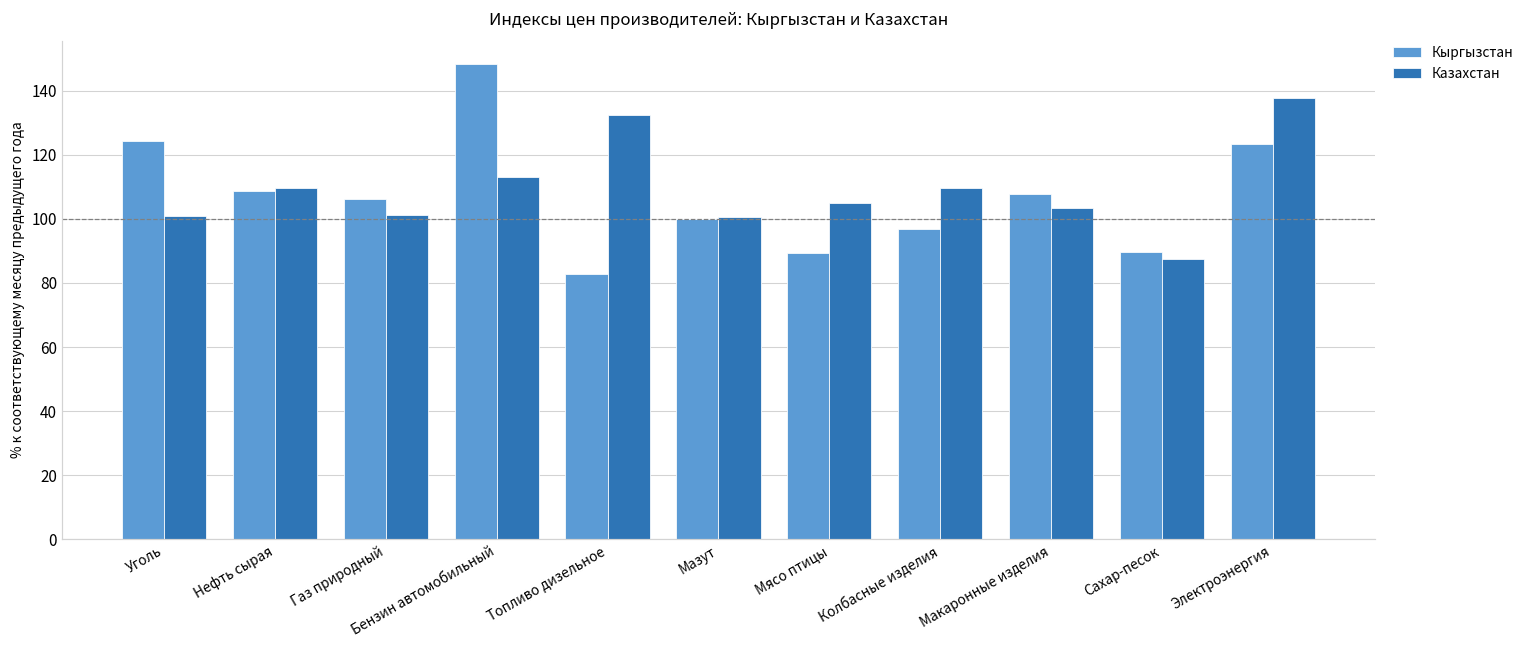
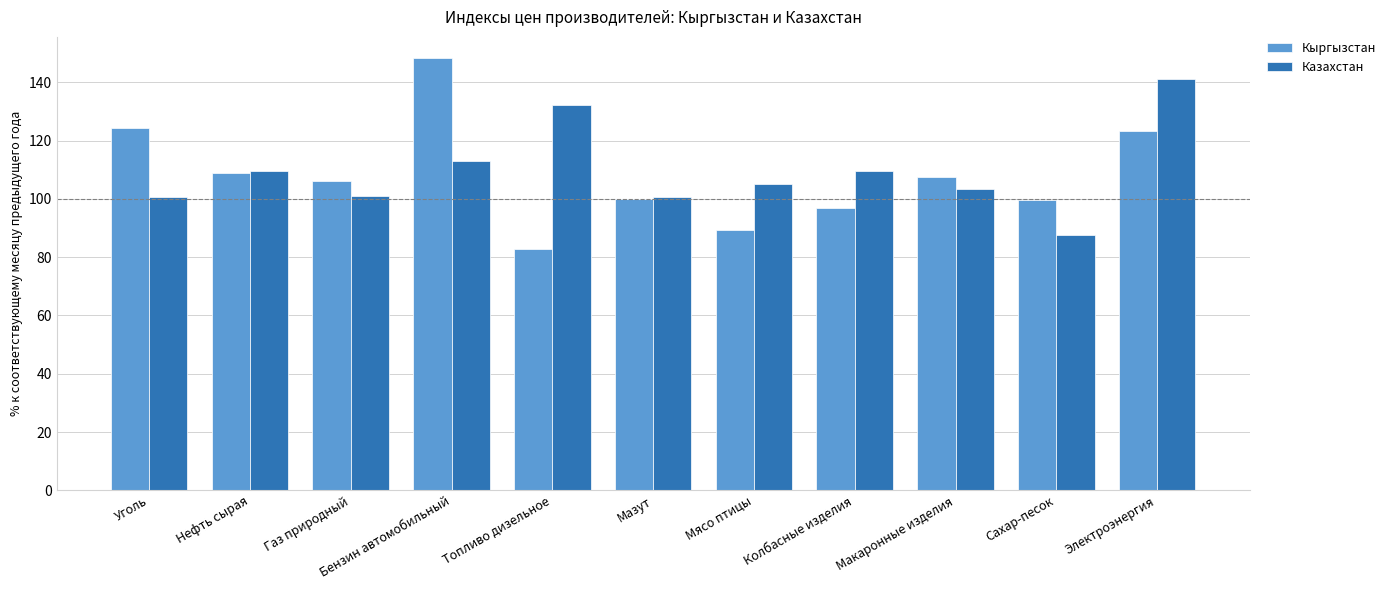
  {
    "Кыргызстан": {
      "Уголь": 124,
      "Нефть сырая": 109,
      "Газ природный": 106,
      "Бензин автомобильный": 148,
      "Топливо дизельное": 83,
      "Мазут": 100,
      "Мясо птицы": 89,
      "Колбасные изделия": 97,
      "Макаронные изделия": 108,
-     "Сахар-песок": 90,
+     "Сахар-песок": 100,
      "Электроэнергия": 123
    },
    "Казахстан": {
      "Уголь": 101,
      "Нефть сырая": 110,
      "Газ природный": 101,
      "Бензин автомобильный": 113,
      "Топливо дизельное": 132,
      "Мазут": 101,
      "Мясо птицы": 105,
      "Колбасные изделия": 110,
      "Макаронные изделия": 103,
      "Сахар-песок": 88,
-     "Электроэнергия": 138
+     "Электроэнергия": 141
    }
  }
